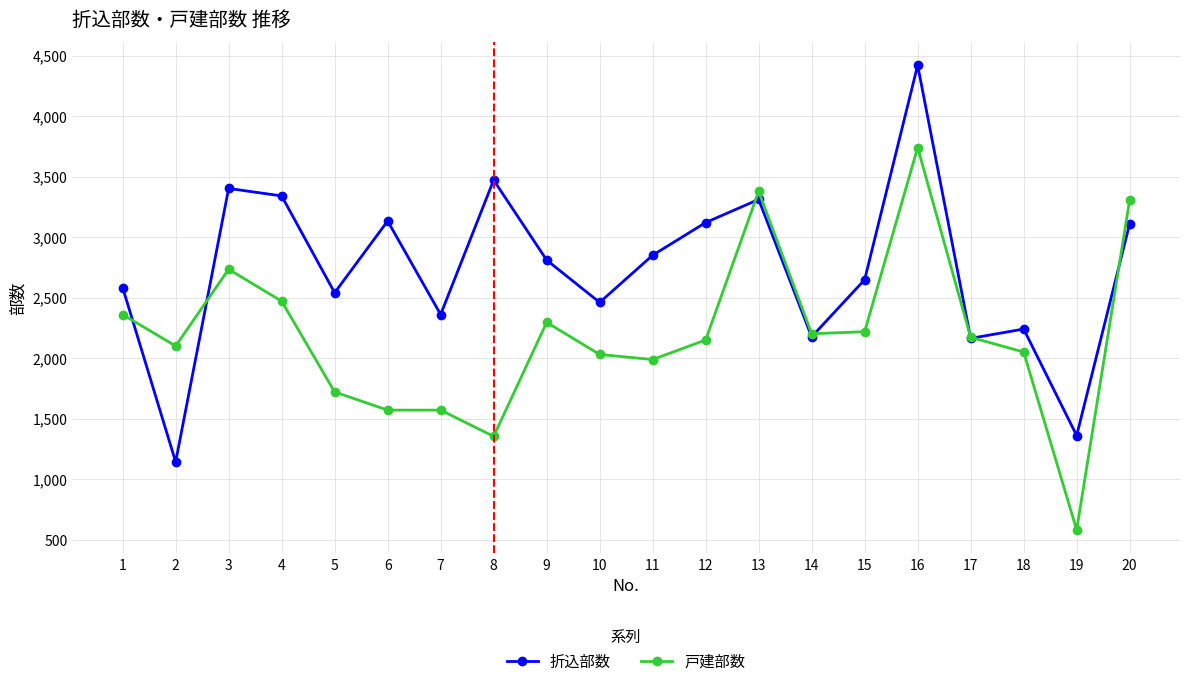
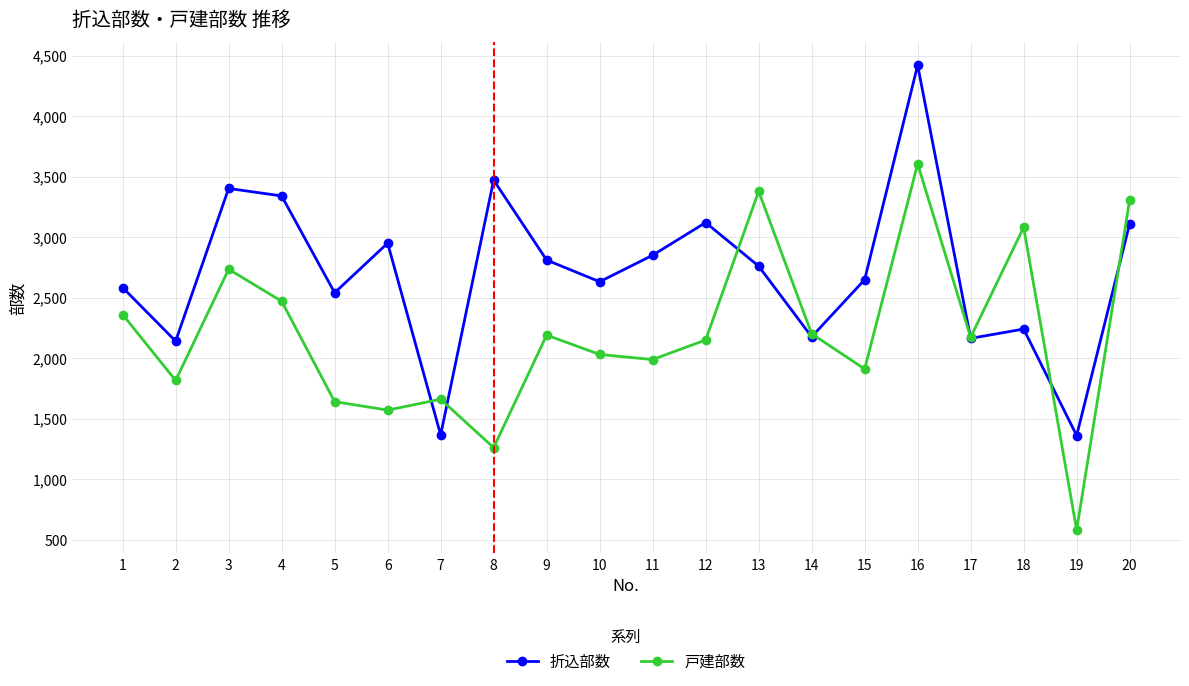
  {
    "折込部数": {
      "1": "2,580",
-     "2": "1,140",
+     "2": "2,140",
      "3": "3,400",
      "4": "3,340",
      "5": "2,540",
-     "6": "3,130",
-     "7": "2,360",
+     "6": "2,950",
+     "7": "1,370",
      "8": "3,470",
      "9": "2,810",
-     "10": "2,460",
+     "10": "2,630",
      "11": "2,850",
      "12": "3,120",
-     "13": "3,310",
+     "13": "2,760",
      "14": "2,180",
      "15": "2,650",
      "16": "4,420",
      "18": "2,240",
      "19": "1,360",
      "20": "3,110"
    },
    "戸建部数": {
      "1": "2,360",
-     "2": "2,100",
+     "2": "1,820",
      "3": "2,730",
      "4": "2,470",
-     "5": "1,720",
+     "5": "1,640",
      "6": "1,570",
-     "7": "1,570",
-     "8": "1,350",
-     "9": "2,300",
+     "7": "1,660",
+     "8": "1,260",
+     "9": "2,190",
      "10": "2,030",
      "11": "1,990",
      "12": "2,150",
      "13": "3,380",
      "14": "2,200",
-     "15": "2,220",
-     "16": "3,740",
-     "18": "2,050",
+     "15": "1,910",
+     "16": "3,610",
+     "18": "3,080",
      "19": "580",
      "20": "3,310"
    }
  }
